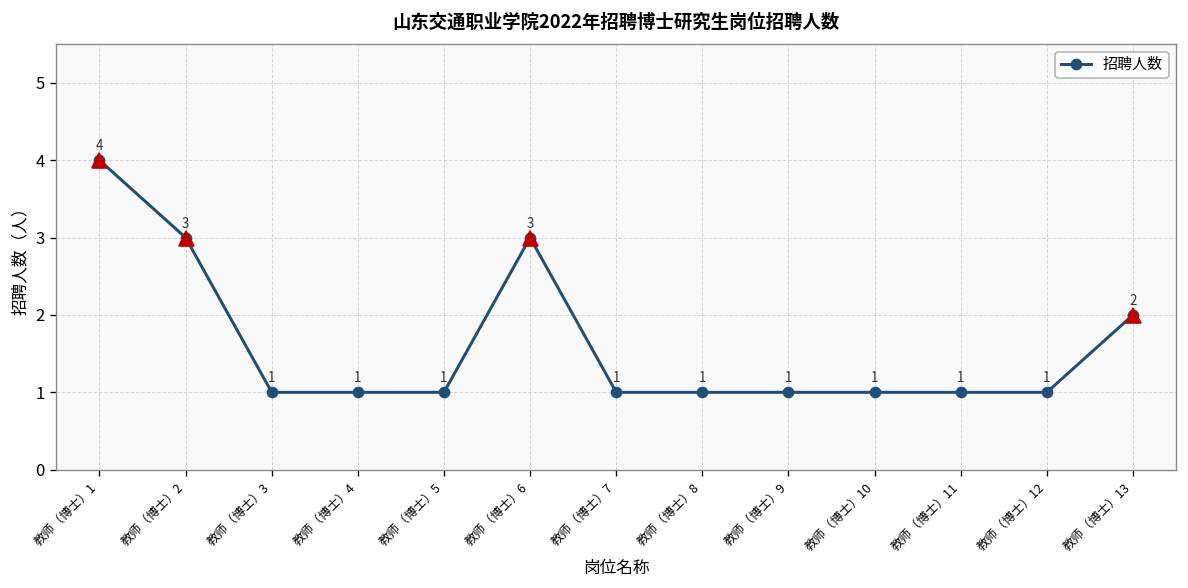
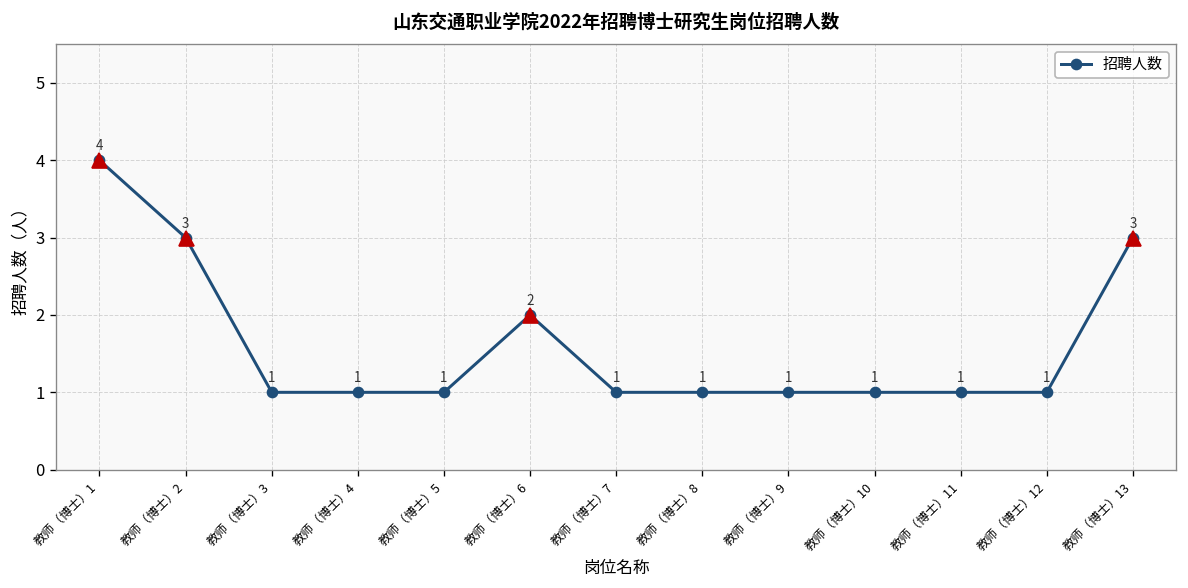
  {
    "招聘人数": {
      "教师（博士）3": 1,
      "教师（博士）4": 1,
      "教师（博士）5": 1,
-     "教师（博士）6": 3,
+     "教师（博士）6": 2,
      "教师（博士）7": 1,
      "教师（博士）8": 1,
      "教师（博士）9": 1,
      "教师（博士）10": 1,
      "教师（博士）11": 1,
      "教师（博士）12": 1,
-     "教师（博士）13": 2
+     "教师（博士）13": 3
    }
  }
